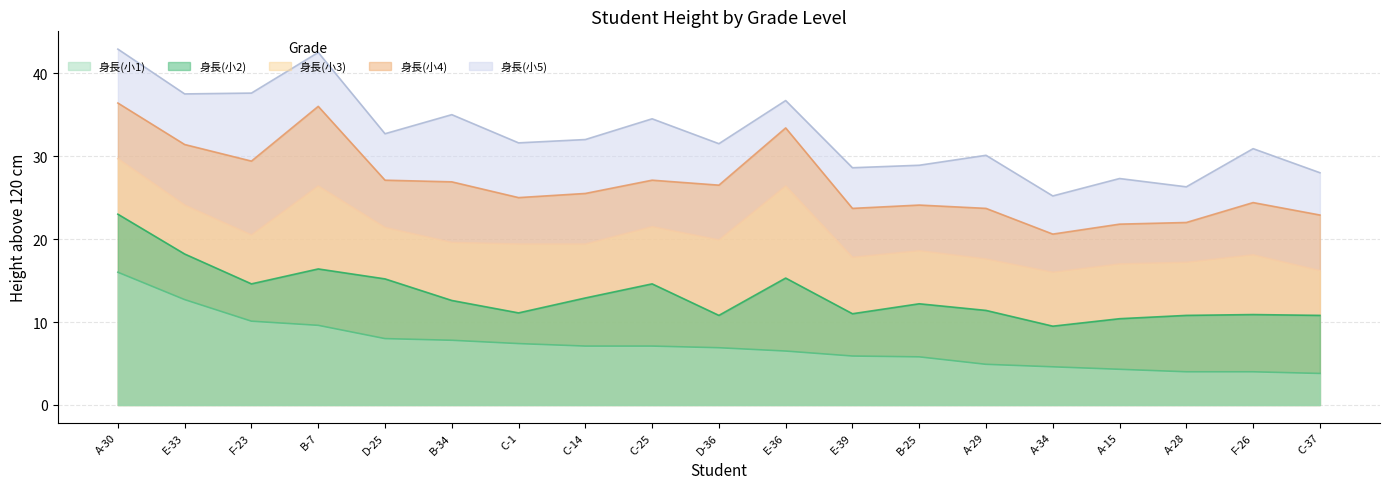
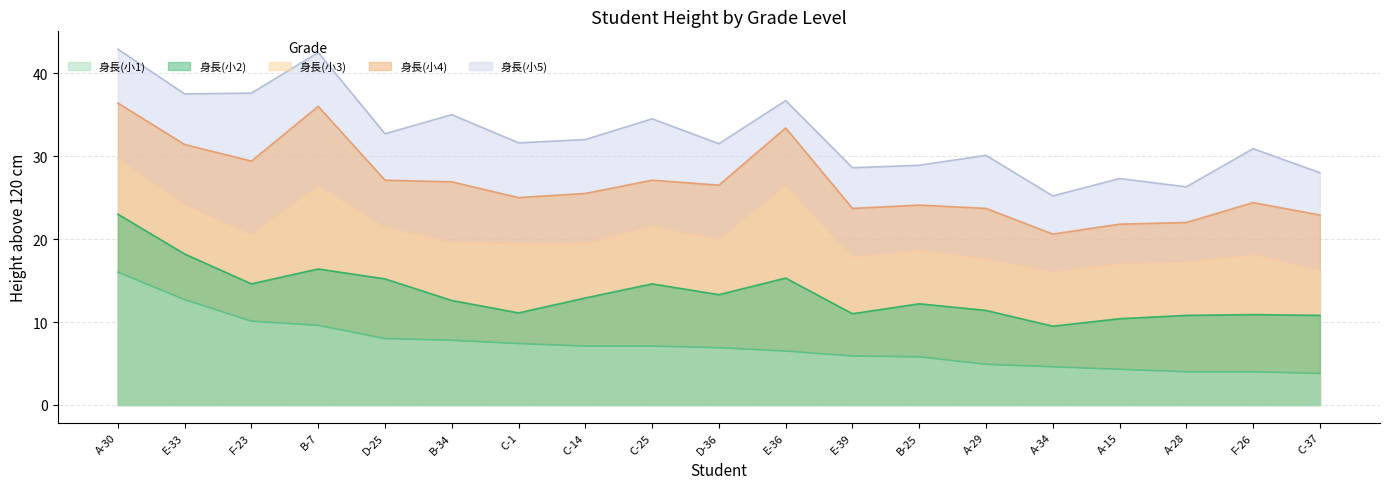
  {
    "身長(小2)": {
      "A-30": 23,
      "E-33": 18,
      "F-23": 15,
      "B-7": 16,
      "D-25": 15,
      "B-34": 13,
      "C-1": 11,
      "C-14": 13,
      "C-25": 15,
-     "D-36": 11,
+     "D-36": 13,
      "E-36": 15,
      "E-39": 11,
      "B-25": 12,
      "A-29": 11,
      "A-34": 10,
      "A-15": 10,
      "A-28": 11,
      "F-26": 11,
      "C-37": 11
    }
  }
